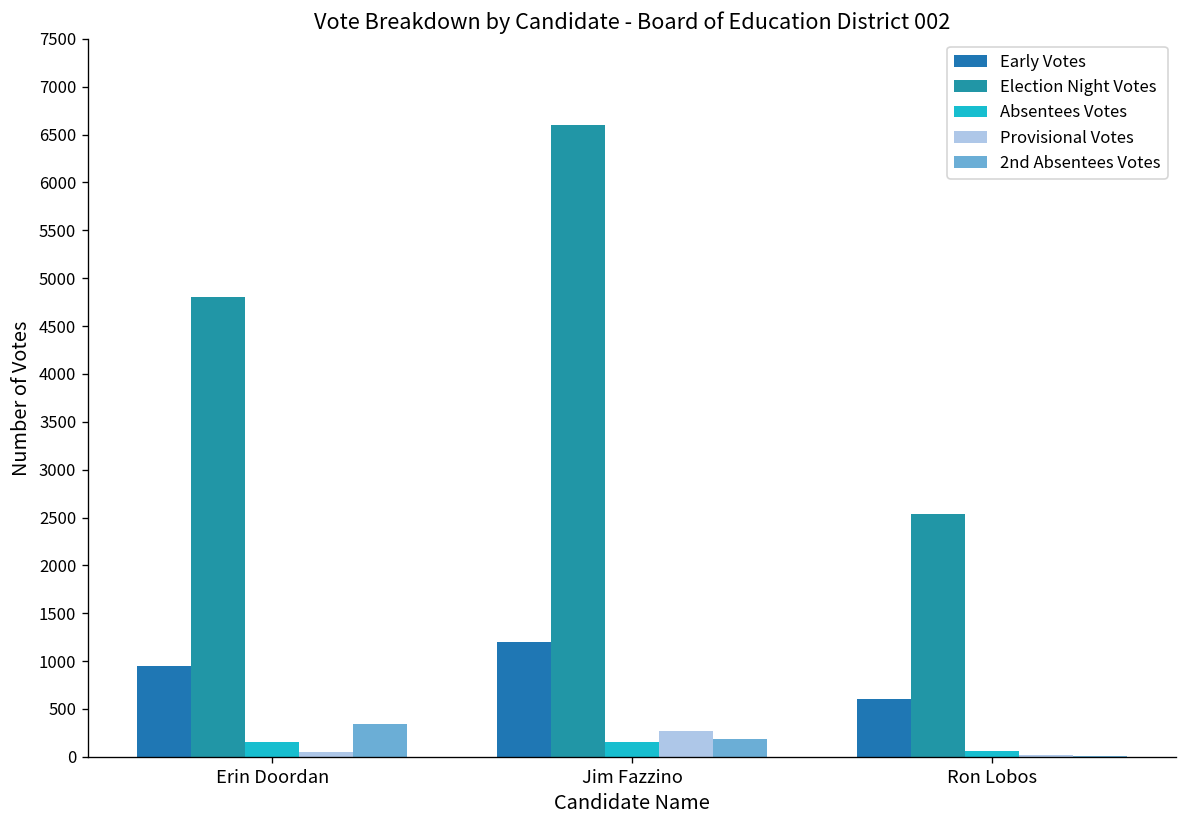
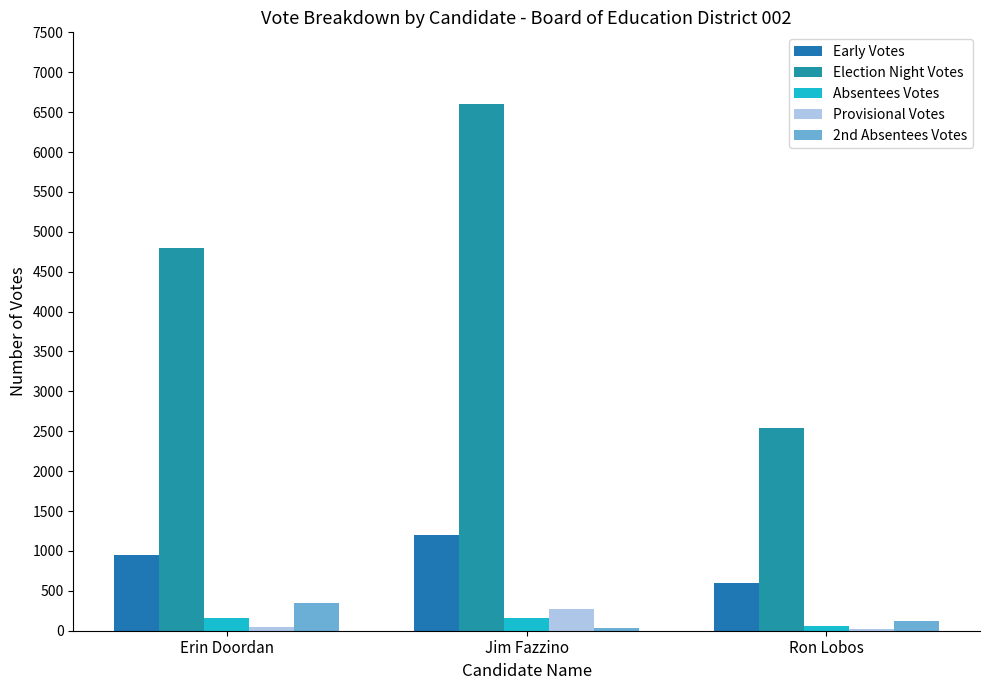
  {
    "Provisional Votes": {
      "Erin Doordan": 100,
      "Jim Fazzino": 300
    },
    "2nd Absentees Votes": {
      "Erin Doordan": 300,
-     "Jim Fazzino": 200,
-     "Ron Lobos": 0
+     "Jim Fazzino": 0,
+     "Ron Lobos": 100
    }
  }
